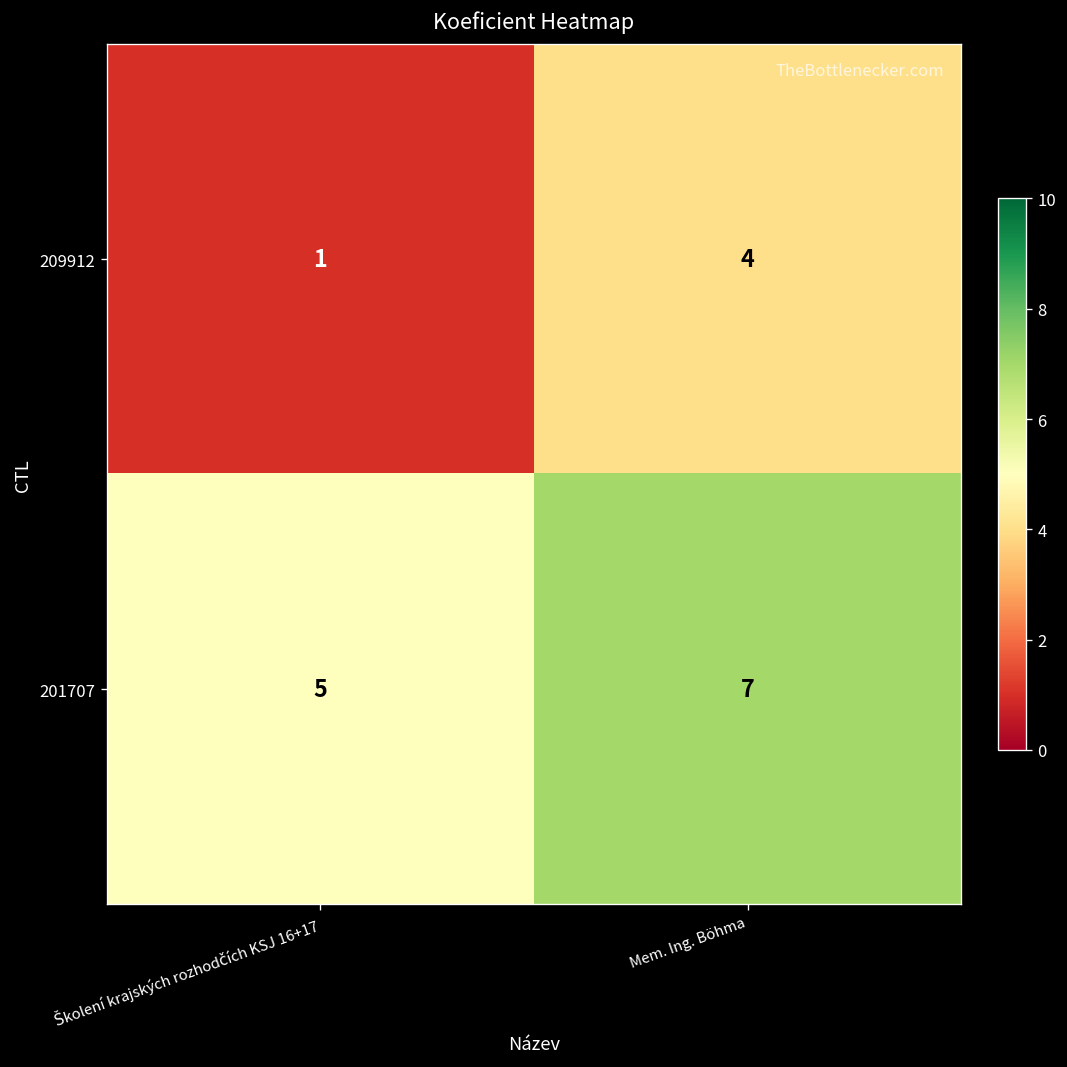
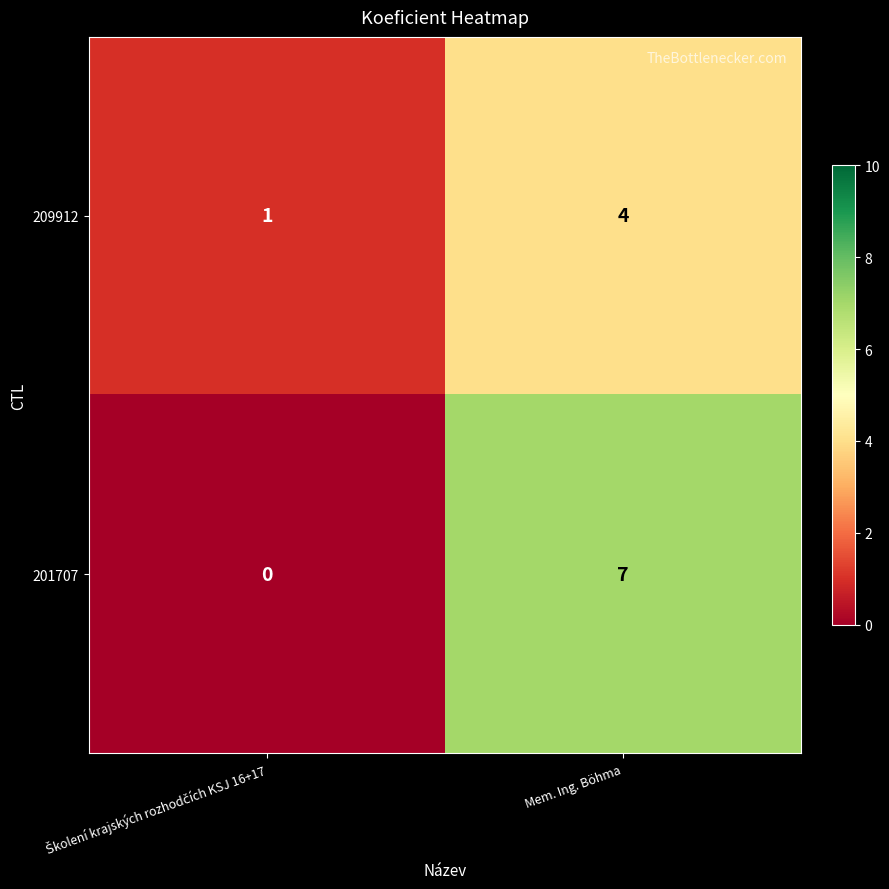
  {
    "209912": {
      "Školení krajských rozhodčích KSJ 16+17": 1
    },
    "201707": {
-     "Školení krajských rozhodčích KSJ 16+17": 5,
+     "Školení krajských rozhodčích KSJ 16+17": 0,
      "Mem. Ing. Böhma": 7
    }
  }
